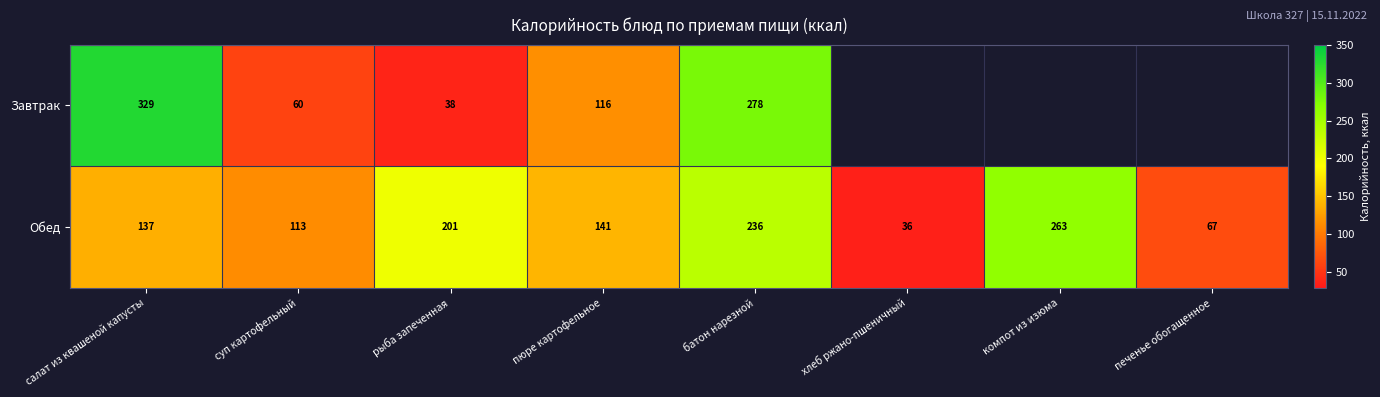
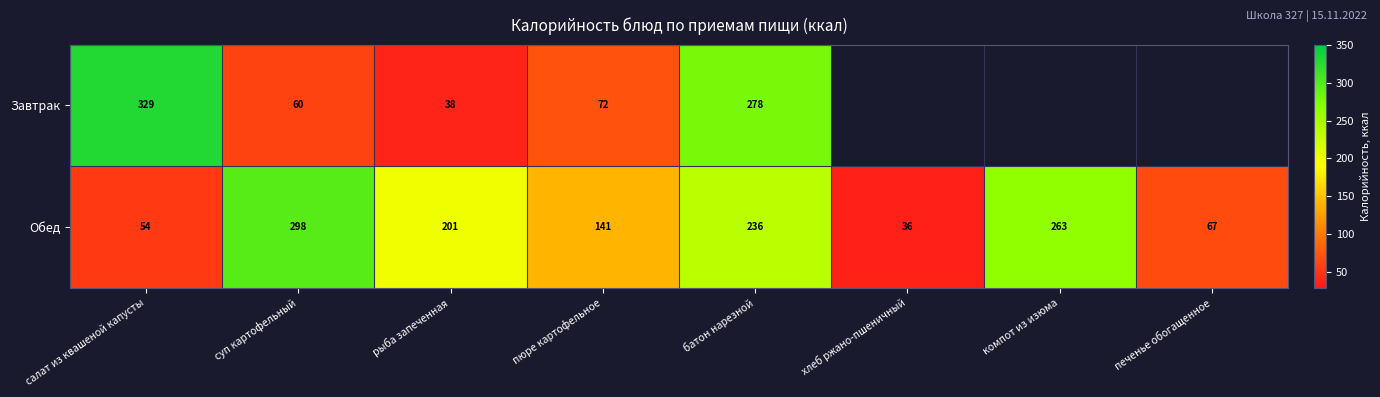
  {
    "Завтрак": {
      "салат из квашеной капусты": 329,
      "суп картофельный": 60,
      "рыба запеченная": 38,
-     "пюре картофельное": 116,
+     "пюре картофельное": 72,
      "батон нарезной": 278
    },
    "Обед": {
-     "салат из квашеной капусты": 137,
-     "суп картофельный": 113,
+     "салат из квашеной капусты": 54,
+     "суп картофельный": 298,
      "рыба запеченная": 201,
      "пюре картофельное": 141,
      "батон нарезной": 236,
      "хлеб ржано-пшеничный": 36,
      "компот из изюма": 263,
      "печенье обогащенное": 67
    }
  }
